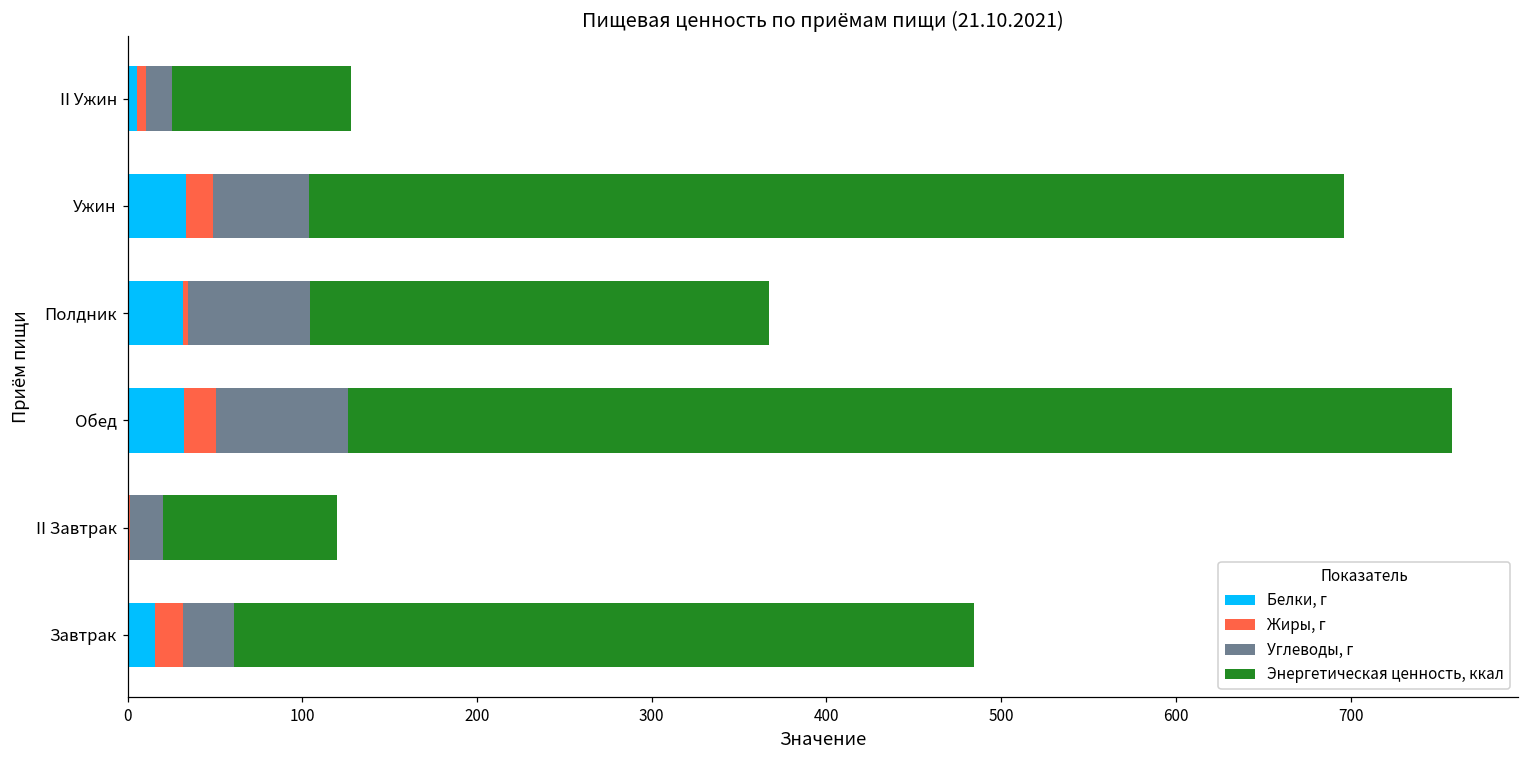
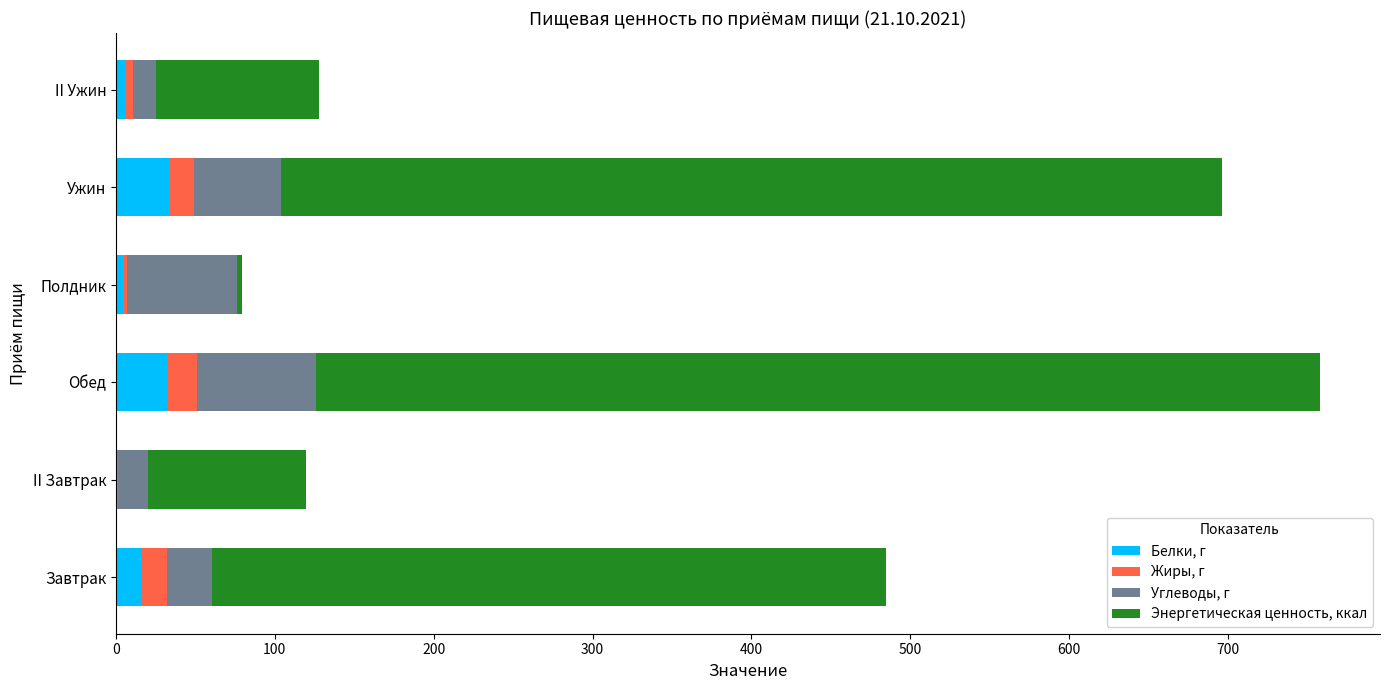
  {
    "Белки, г": {
      "II Ужин": 6,
      "Ужин": 33,
-     "Полдник": 32,
+     "Полдник": 4,
      "Обед": 32,
      "Завтрак": 16
    },
    "Жиры, г": {
      "II Ужин": 5,
      "Ужин": 16,
      "Полдник": 3,
      "Обед": 18,
      "Завтрак": 16
    },
    "Углеводы, г": {
      "II Ужин": 15,
      "Ужин": 55,
      "Полдник": 69,
      "Обед": 75,
      "II Завтрак": 19,
      "Завтрак": 29
    },
    "Энергетическая ценность, ккал": {
      "II Ужин": 103,
      "Ужин": 593,
-     "Полдник": 263,
+     "Полдник": 3,
      "Обед": 632,
      "II Завтрак": 100,
      "Завтрак": 424
    }
  }
